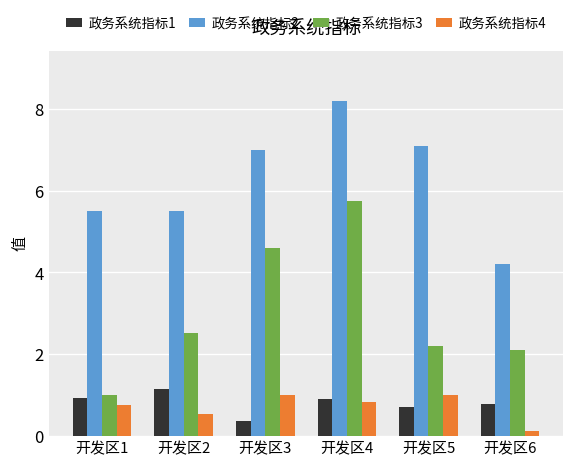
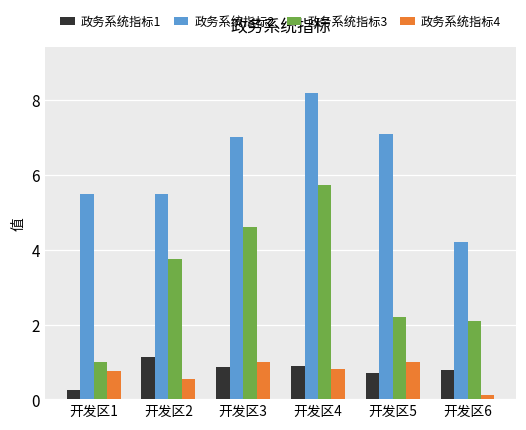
  {
    "政务系统指标1": {
-     "开发区1": 0.9,
+     "开发区1": 0.3,
      "开发区2": 1.1,
-     "开发区3": 0.4,
+     "开发区3": 0.9,
      "开发区4": 0.9,
      "开发区5": 0.7,
      "开发区6": 0.8
    },
    "政务系统指标2": {
      "开发区1": 5.5,
      "开发区2": 5.5,
      "开发区3": 7.0,
      "开发区4": 8.2,
      "开发区5": 7.1,
      "开发区6": 4.2
    },
    "政务系统指标3": {
      "开发区1": 1.0,
-     "开发区2": 2.5,
+     "开发区2": 3.7,
      "开发区3": 4.6,
      "开发区4": 5.7,
      "开发区5": 2.2,
      "开发区6": 2.1
    },
    "政务系统指标4": {
      "开发区1": 0.8,
      "开发区2": 0.5,
      "开发区3": 1.0,
      "开发区4": 0.8,
      "开发区5": 1.0,
      "开发区6": 0.1
    }
  }
